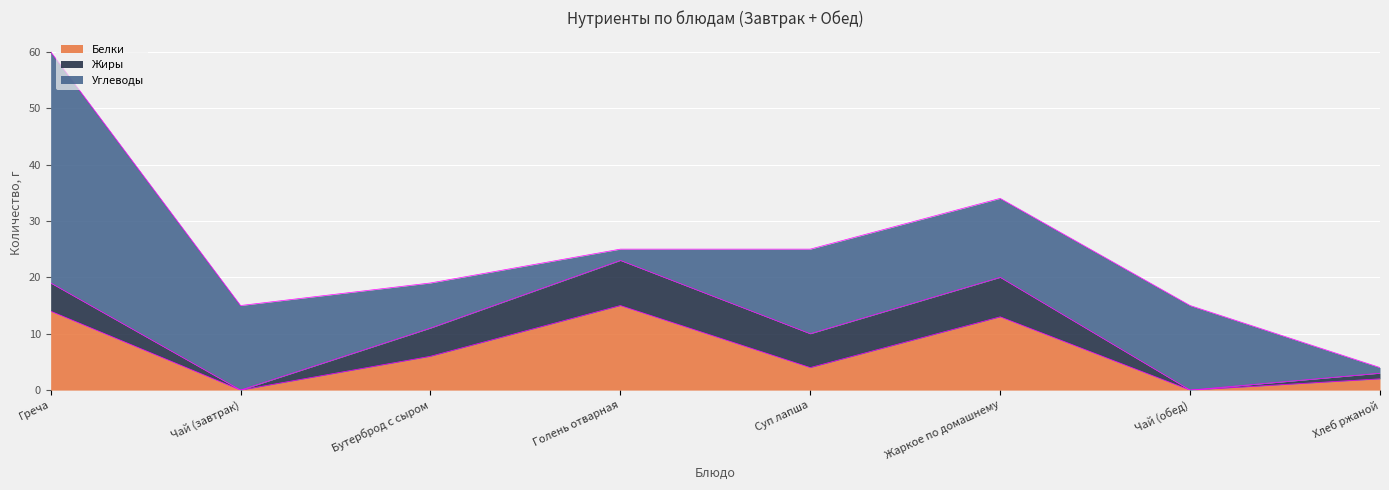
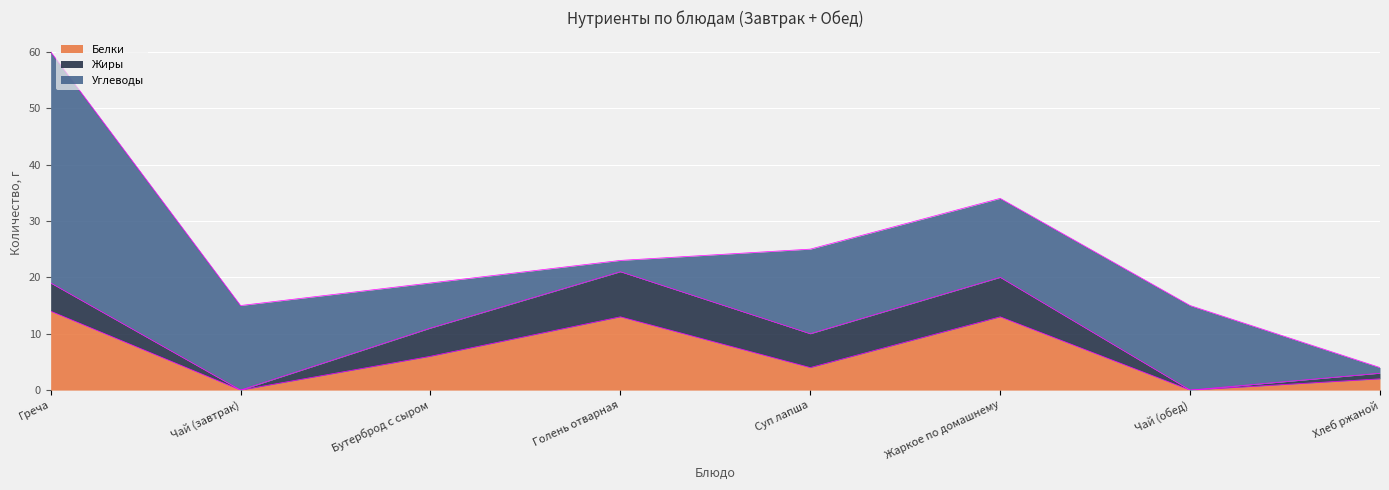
  {
    "Белки": {
      "Греча": 14,
      "Бутерброд с сыром": 6,
-     "Голень отварная": 15,
+     "Голень отварная": 13,
      "Суп лапша": 4,
      "Жаркое по домашнему": 13,
      "Хлеб ржаной": 2
    },
    "Жиры": {
      "Греча": 5,
      "Бутерброд с сыром": 5,
      "Голень отварная": 8,
      "Суп лапша": 6,
      "Жаркое по домашнему": 7,
      "Хлеб ржаной": 1
    },
    "Углеводы": {
      "Греча": 41,
      "Чай (завтрак)": 15,
      "Бутерброд с сыром": 8,
      "Голень отварная": 2,
      "Суп лапша": 15,
      "Жаркое по домашнему": 14,
      "Чай (обед)": 15,
      "Хлеб ржаной": 1
    }
  }
